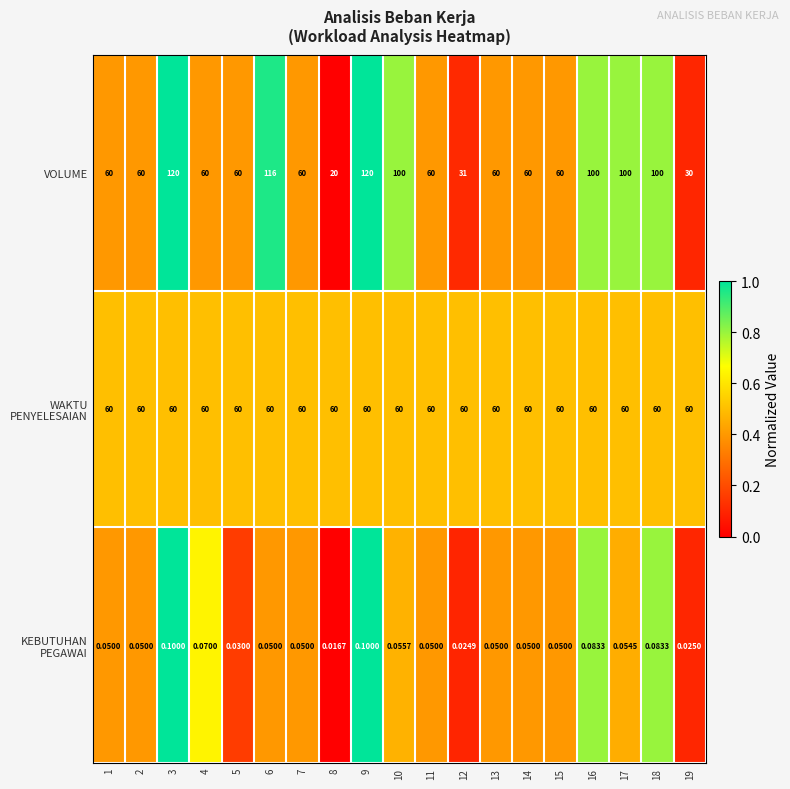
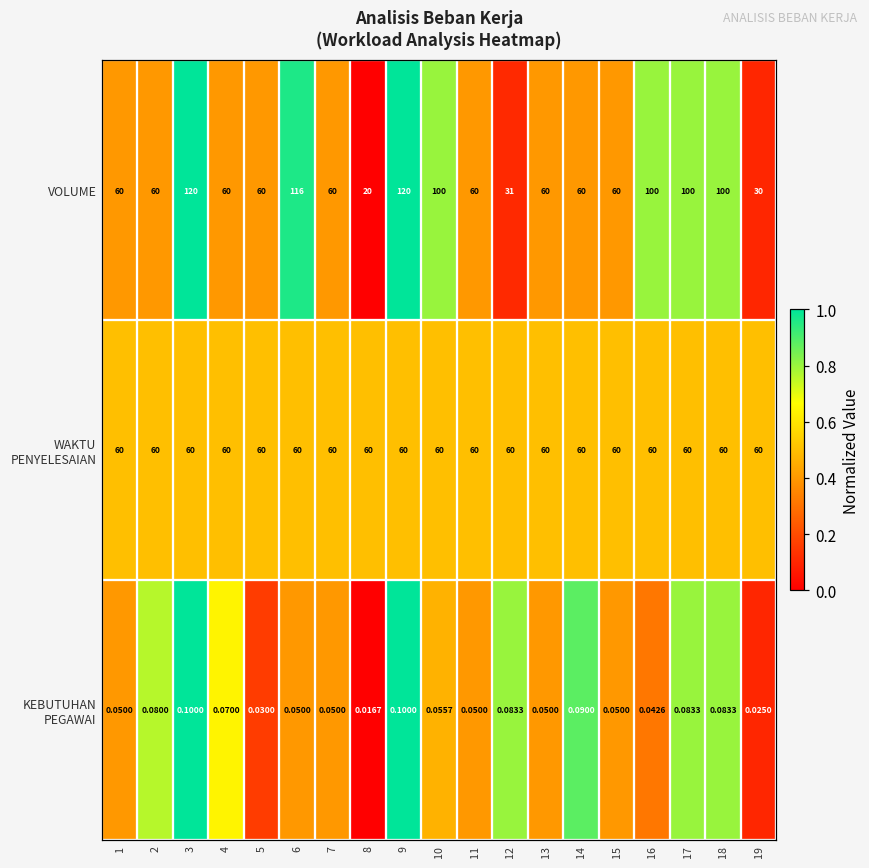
  {
    "VOLUME": {
      "1": 60,
      "2": 60,
      "3": 120,
      "4": 60,
      "5": 60,
      "6": 116,
      "7": 60,
      "8": 20,
      "9": 120,
      "10": 100,
      "11": 60,
      "12": 31,
      "13": 60,
      "14": 60,
      "15": 60,
      "16": 100,
      "17": 100,
      "18": 100,
      "19": 30
    },
    "WAKTU PENYELESAIAN": {
      "1": 60,
      "2": 60,
      "3": 60,
      "4": 60,
      "5": 60,
      "6": 60,
      "7": 60,
      "8": 60,
      "9": 60,
      "10": 60,
      "11": 60,
      "12": 60,
      "13": 60,
      "14": 60,
      "15": 60,
      "16": 60,
      "17": 60,
      "18": 60,
      "19": 60
    },
    "KEBUTUHAN PEGAWAI": {
      "1": 0.0500,
-     "2": 0.0500,
+     "2": 0.0800,
      "3": 0.1000,
      "4": 0.0700,
      "5": 0.0300,
      "6": 0.0500,
      "7": 0.0500,
      "8": 0.0167,
      "9": 0.1000,
      "10": 0.0557,
      "11": 0.0500,
-     "12": 0.0249,
+     "12": 0.0833,
      "13": 0.0500,
-     "14": 0.0500,
+     "14": 0.0900,
      "15": 0.0500,
-     "16": 0.0833,
-     "17": 0.0545,
+     "16": 0.0426,
+     "17": 0.0833,
      "18": 0.0833,
      "19": 0.0250
    }
  }
